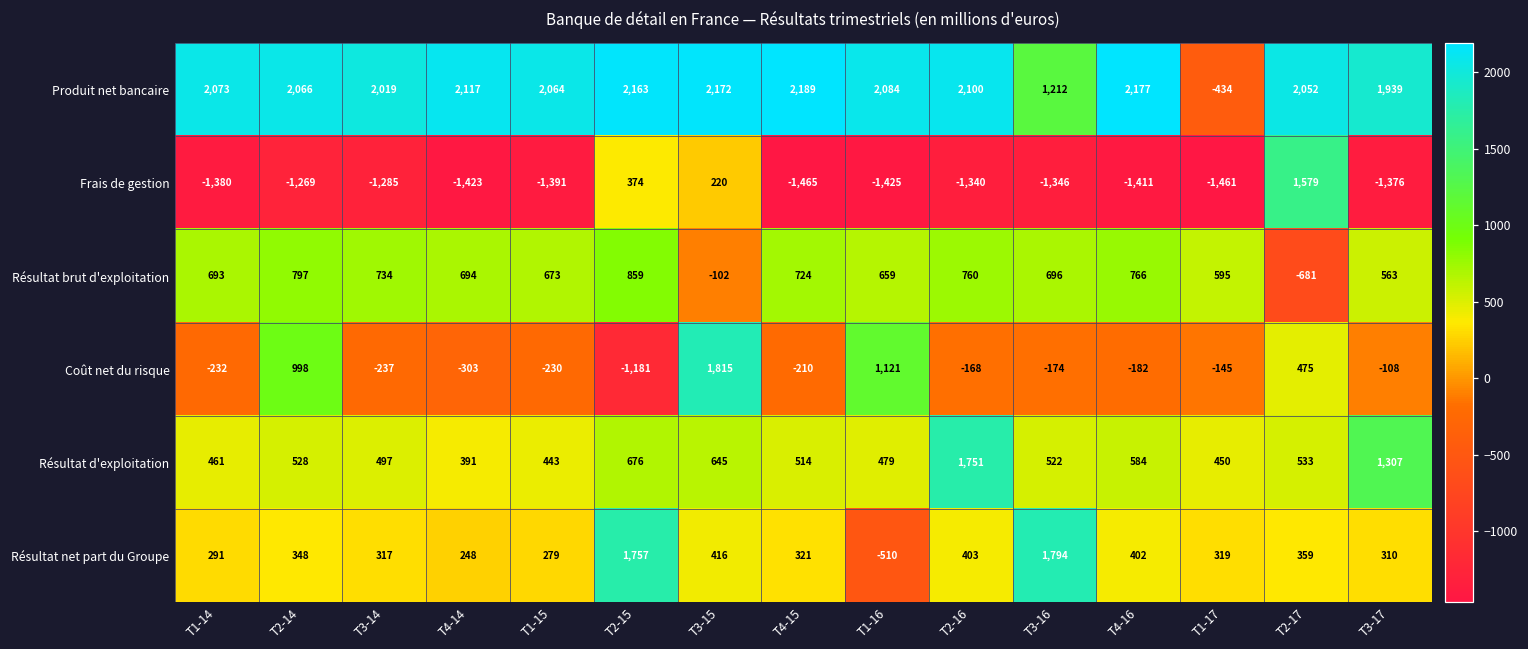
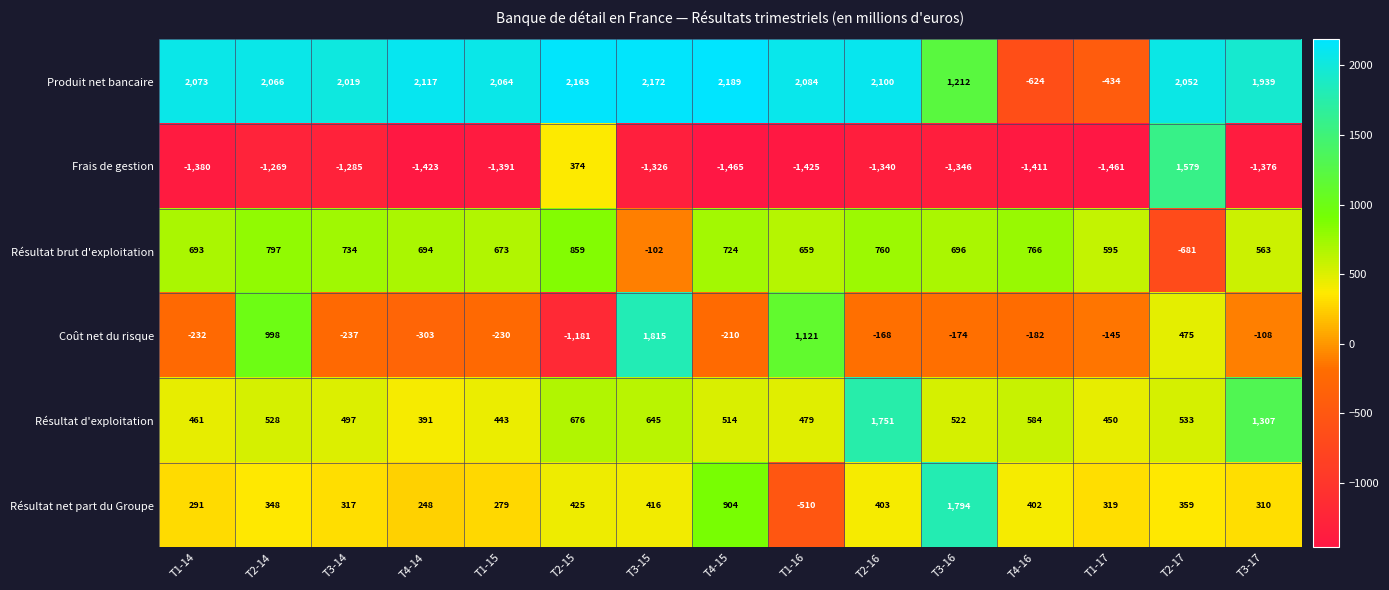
  {
    "Produit net bancaire": {
      "T1-14": "2,073",
      "T2-14": "2,066",
      "T3-14": "2,019",
      "T4-14": "2,117",
      "T1-15": "2,064",
      "T2-15": "2,163",
      "T3-15": "2,172",
      "T4-15": "2,189",
      "T1-16": "2,084",
      "T2-16": "2,100",
      "T3-16": "1,212",
-     "T4-16": "2,177",
+     "T4-16": "-624",
      "T1-17": "-434",
      "T2-17": "2,052",
      "T3-17": "1,939"
    },
    "Frais de gestion": {
      "T1-14": "-1,380",
      "T2-14": "-1,269",
      "T3-14": "-1,285",
      "T4-14": "-1,423",
      "T1-15": "-1,391",
      "T2-15": "374",
-     "T3-15": "220",
+     "T3-15": "-1,326",
      "T4-15": "-1,465",
      "T1-16": "-1,425",
      "T2-16": "-1,340",
      "T3-16": "-1,346",
      "T4-16": "-1,411",
      "T1-17": "-1,461",
      "T2-17": "1,579",
      "T3-17": "-1,376"
    },
    "Résultat brut d'exploitation": {
      "T1-14": "693",
      "T2-14": "797",
      "T3-14": "734",
      "T4-14": "694",
      "T1-15": "673",
      "T2-15": "859",
      "T3-15": "-102",
      "T4-15": "724",
      "T1-16": "659",
      "T2-16": "760",
      "T3-16": "696",
      "T4-16": "766",
      "T1-17": "595",
      "T2-17": "-681",
      "T3-17": "563"
    },
    "Coût net du risque": {
      "T1-14": "-232",
      "T2-14": "998",
      "T3-14": "-237",
      "T4-14": "-303",
      "T1-15": "-230",
      "T2-15": "-1,181",
      "T3-15": "1,815",
      "T4-15": "-210",
      "T1-16": "1,121",
      "T2-16": "-168",
      "T3-16": "-174",
      "T4-16": "-182",
      "T1-17": "-145",
      "T2-17": "475",
      "T3-17": "-108"
    },
    "Résultat d'exploitation": {
      "T1-14": "461",
      "T2-14": "528",
      "T3-14": "497",
      "T4-14": "391",
      "T1-15": "443",
      "T2-15": "676",
      "T3-15": "645",
      "T4-15": "514",
      "T1-16": "479",
      "T2-16": "1,751",
      "T3-16": "522",
      "T4-16": "584",
      "T1-17": "450",
      "T2-17": "533",
      "T3-17": "1,307"
    },
    "Résultat net part du Groupe": {
      "T1-14": "291",
      "T2-14": "348",
      "T3-14": "317",
      "T4-14": "248",
      "T1-15": "279",
-     "T2-15": "1,757",
+     "T2-15": "425",
      "T3-15": "416",
-     "T4-15": "321",
+     "T4-15": "904",
      "T1-16": "-510",
      "T2-16": "403",
      "T3-16": "1,794",
      "T4-16": "402",
      "T1-17": "319",
      "T2-17": "359",
      "T3-17": "310"
    }
  }
